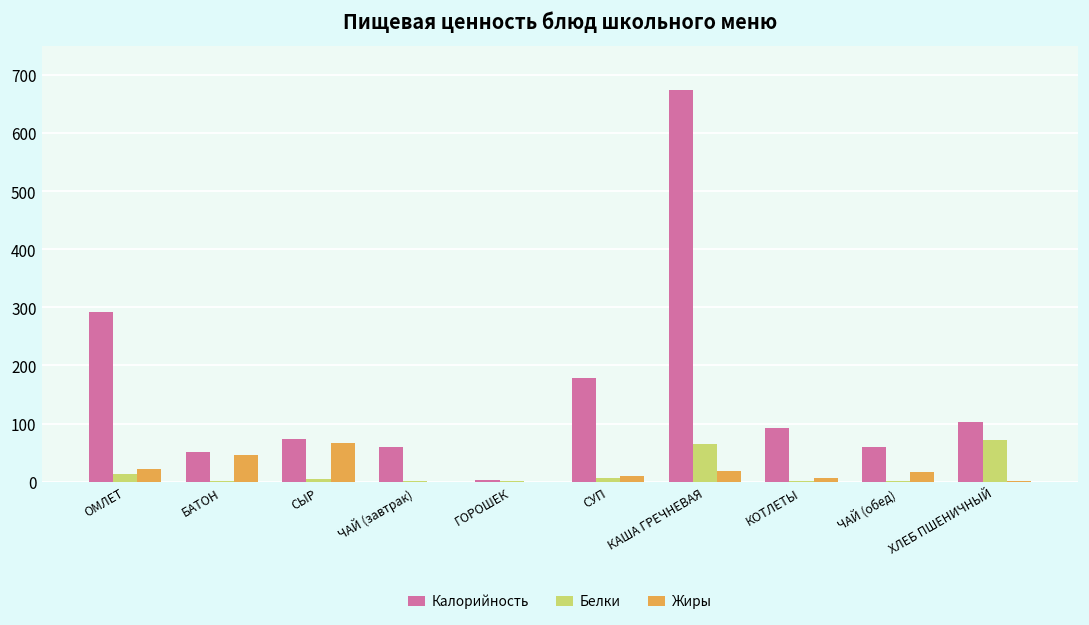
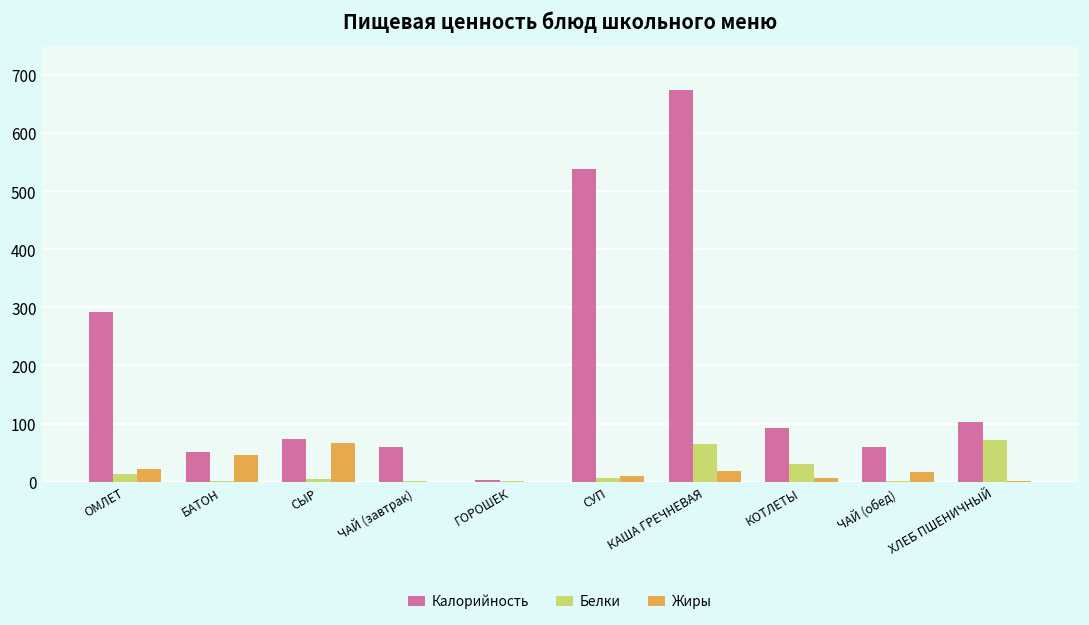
  {
    "Калорийность": {
      "ОМЛЕТ": 290,
      "БАТОН": 50,
      "СЫР": 70,
      "ЧАЙ (завтрак)": 60,
-     "СУП": 180,
+     "СУП": 540,
      "КАША ГРЕЧНЕВАЯ": 680,
      "КОТЛЕТЫ": 90,
      "ЧАЙ (обед)": 60,
      "ХЛЕБ ПШЕНИЧНЫЙ": 100
    },
    "Белки": {
      "ОМЛЕТ": 10,
      "СУП": 10,
      "КАША ГРЕЧНЕВАЯ": 70,
-     "КОТЛЕТЫ": 0,
+     "КОТЛЕТЫ": 30,
      "ХЛЕБ ПШЕНИЧНЫЙ": 70
    },
    "Жиры": {
      "ОМЛЕТ": 20,
      "БАТОН": 50,
      "СЫР": 70,
      "СУП": 10,
      "КАША ГРЕЧНЕВАЯ": 20,
      "КОТЛЕТЫ": 10,
      "ЧАЙ (обед)": 20
    }
  }
